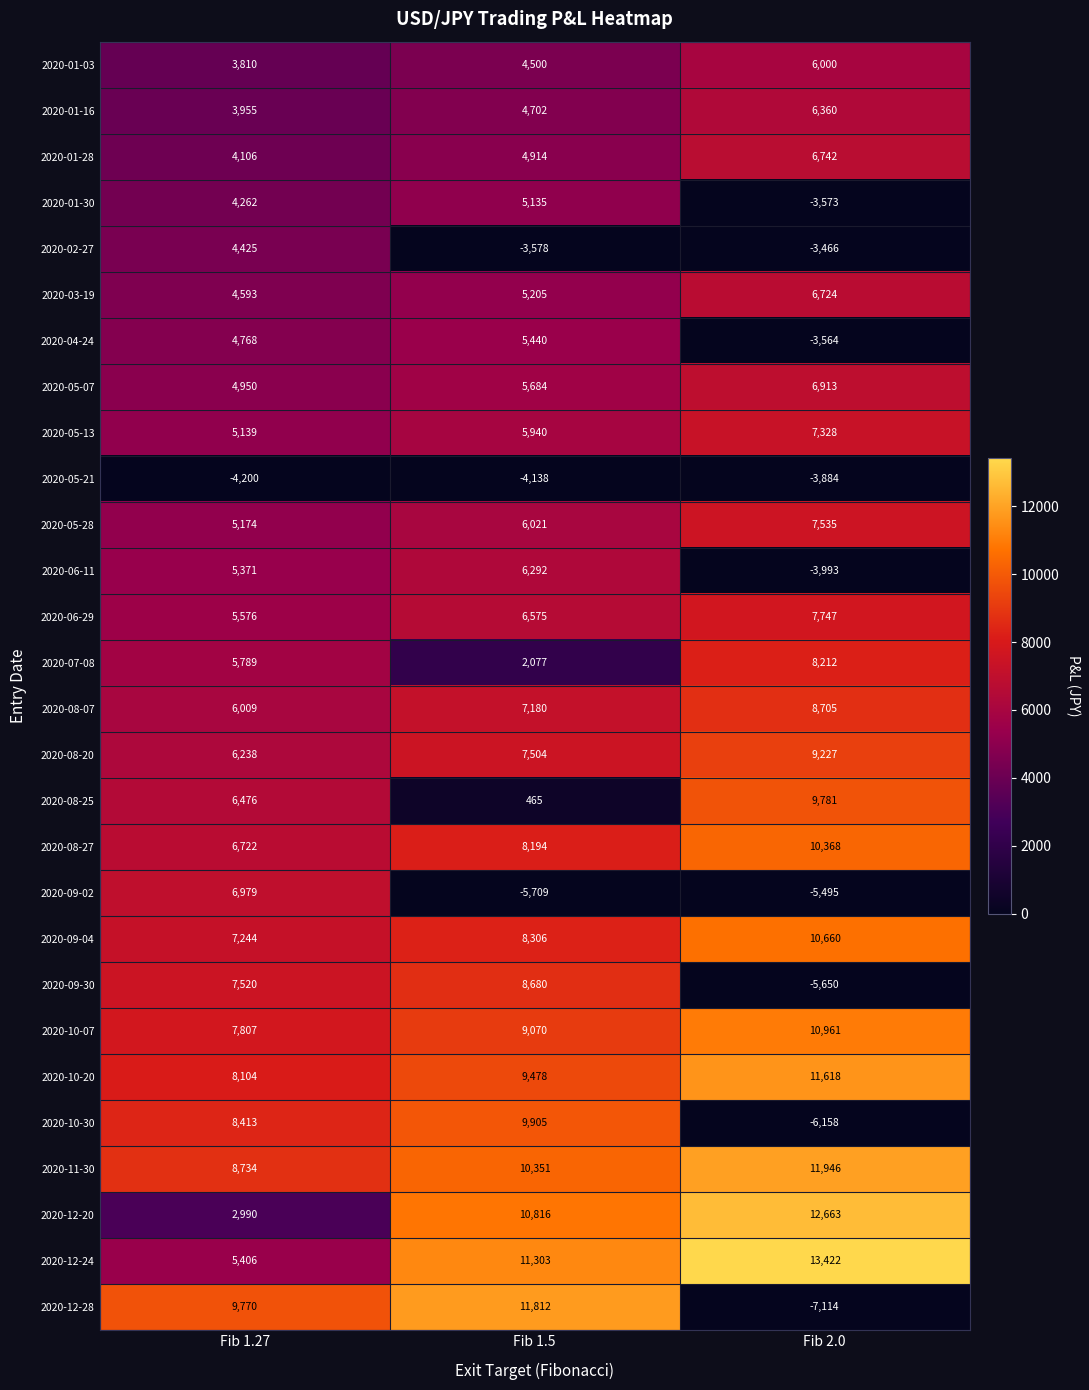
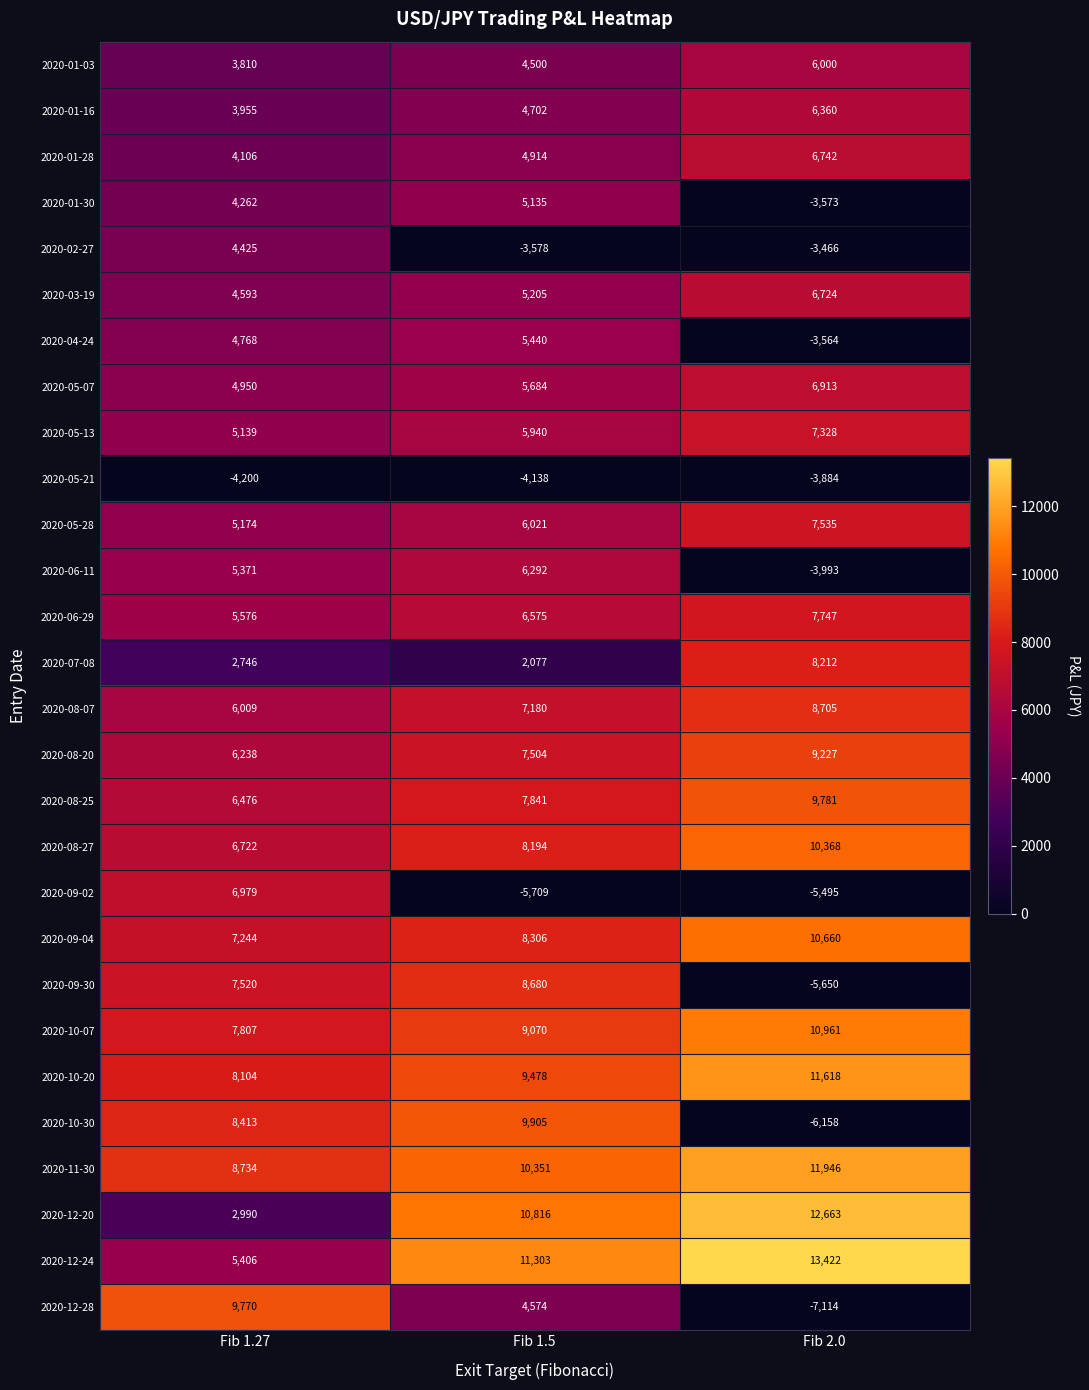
  {
    "2020-01-03": {
      "Fib 1.27": "3,810",
      "Fib 1.5": "4,500",
      "Fib 2.0": "6,000"
    },
    "2020-01-16": {
      "Fib 1.27": "3,955",
      "Fib 1.5": "4,702",
      "Fib 2.0": "6,360"
    },
    "2020-01-28": {
      "Fib 1.27": "4,106",
      "Fib 1.5": "4,914",
      "Fib 2.0": "6,742"
    },
    "2020-01-30": {
      "Fib 1.27": "4,262",
      "Fib 1.5": "5,135",
      "Fib 2.0": "-3,573"
    },
    "2020-02-27": {
      "Fib 1.27": "4,425",
      "Fib 1.5": "-3,578",
      "Fib 2.0": "-3,466"
    },
    "2020-03-19": {
      "Fib 1.27": "4,593",
      "Fib 1.5": "5,205",
      "Fib 2.0": "6,724"
    },
    "2020-04-24": {
      "Fib 1.27": "4,768",
      "Fib 1.5": "5,440",
      "Fib 2.0": "-3,564"
    },
    "2020-05-07": {
      "Fib 1.27": "4,950",
      "Fib 1.5": "5,684",
      "Fib 2.0": "6,913"
    },
    "2020-05-13": {
      "Fib 1.27": "5,139",
      "Fib 1.5": "5,940",
      "Fib 2.0": "7,328"
    },
    "2020-05-21": {
      "Fib 1.27": "-4,200",
      "Fib 1.5": "-4,138",
      "Fib 2.0": "-3,884"
    },
    "2020-05-28": {
      "Fib 1.27": "5,174",
      "Fib 1.5": "6,021",
      "Fib 2.0": "7,535"
    },
    "2020-06-11": {
      "Fib 1.27": "5,371",
      "Fib 1.5": "6,292",
      "Fib 2.0": "-3,993"
    },
    "2020-06-29": {
      "Fib 1.27": "5,576",
      "Fib 1.5": "6,575",
      "Fib 2.0": "7,747"
    },
    "2020-07-08": {
-     "Fib 1.27": "5,789",
+     "Fib 1.27": "2,746",
      "Fib 1.5": "2,077",
      "Fib 2.0": "8,212"
    },
    "2020-08-07": {
      "Fib 1.27": "6,009",
      "Fib 1.5": "7,180",
      "Fib 2.0": "8,705"
    },
    "2020-08-20": {
      "Fib 1.27": "6,238",
      "Fib 1.5": "7,504",
      "Fib 2.0": "9,227"
    },
    "2020-08-25": {
      "Fib 1.27": "6,476",
-     "Fib 1.5": "465",
+     "Fib 1.5": "7,841",
      "Fib 2.0": "9,781"
    },
    "2020-08-27": {
      "Fib 1.27": "6,722",
      "Fib 1.5": "8,194",
      "Fib 2.0": "10,368"
    },
    "2020-09-02": {
      "Fib 1.27": "6,979",
      "Fib 1.5": "-5,709",
      "Fib 2.0": "-5,495"
    },
    "2020-09-04": {
      "Fib 1.27": "7,244",
      "Fib 1.5": "8,306",
      "Fib 2.0": "10,660"
    },
    "2020-09-30": {
      "Fib 1.27": "7,520",
      "Fib 1.5": "8,680",
      "Fib 2.0": "-5,650"
    },
    "2020-10-07": {
      "Fib 1.27": "7,807",
      "Fib 1.5": "9,070",
      "Fib 2.0": "10,961"
    },
    "2020-10-20": {
      "Fib 1.27": "8,104",
      "Fib 1.5": "9,478",
      "Fib 2.0": "11,618"
    },
    "2020-10-30": {
      "Fib 1.27": "8,413",
      "Fib 1.5": "9,905",
      "Fib 2.0": "-6,158"
    },
    "2020-11-30": {
      "Fib 1.27": "8,734",
      "Fib 1.5": "10,351",
      "Fib 2.0": "11,946"
    },
    "2020-12-20": {
      "Fib 1.27": "2,990",
      "Fib 1.5": "10,816",
      "Fib 2.0": "12,663"
    },
    "2020-12-24": {
      "Fib 1.27": "5,406",
      "Fib 1.5": "11,303",
      "Fib 2.0": "13,422"
    },
    "2020-12-28": {
      "Fib 1.27": "9,770",
-     "Fib 1.5": "11,812",
+     "Fib 1.5": "4,574",
      "Fib 2.0": "-7,114"
    }
  }
